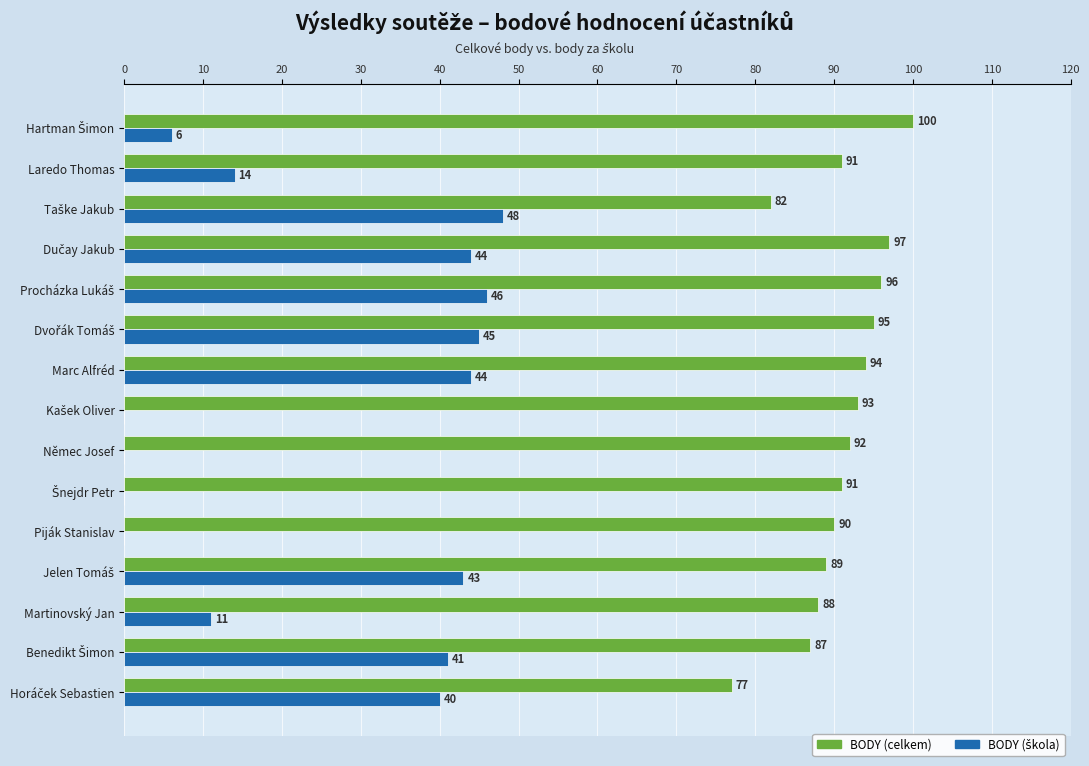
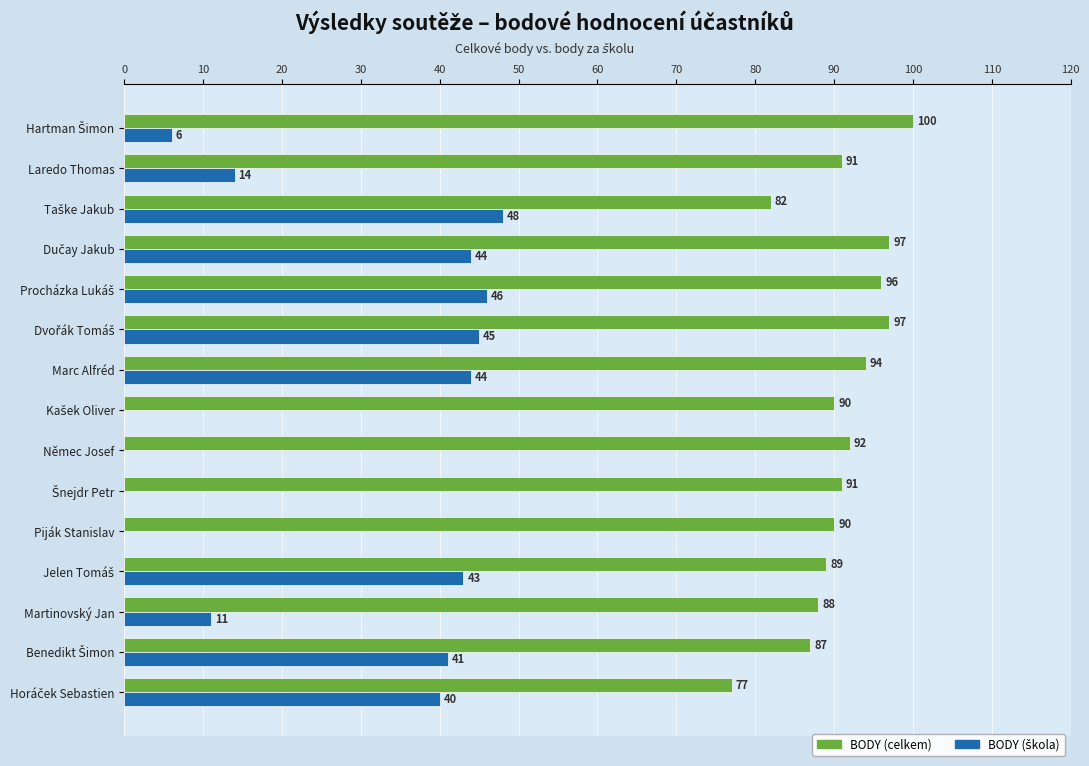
  {
    "BODY (celkem)": {
      "Hartman Šimon": 100,
      "Laredo Thomas": 91,
      "Taške Jakub": 82,
      "Dučay Jakub": 97,
      "Procházka Lukáš": 96,
-     "Dvořák Tomáš": 95,
+     "Dvořák Tomáš": 97,
      "Marc Alfréd": 94,
-     "Kašek Oliver": 93,
+     "Kašek Oliver": 90,
      "Němec Josef": 92,
      "Šnejdr Petr": 91,
      "Piják Stanislav": 90,
      "Jelen Tomáš": 89,
      "Martinovský Jan": 88,
      "Benedikt Šimon": 87,
      "Horáček Sebastien": 77
    },
    "BODY (škola)": {
      "Hartman Šimon": 6,
      "Laredo Thomas": 14,
      "Taške Jakub": 48,
      "Dučay Jakub": 44,
      "Procházka Lukáš": 46,
      "Dvořák Tomáš": 45,
      "Marc Alfréd": 44,
      "Jelen Tomáš": 43,
      "Martinovský Jan": 11,
      "Benedikt Šimon": 41,
      "Horáček Sebastien": 40
    }
  }
